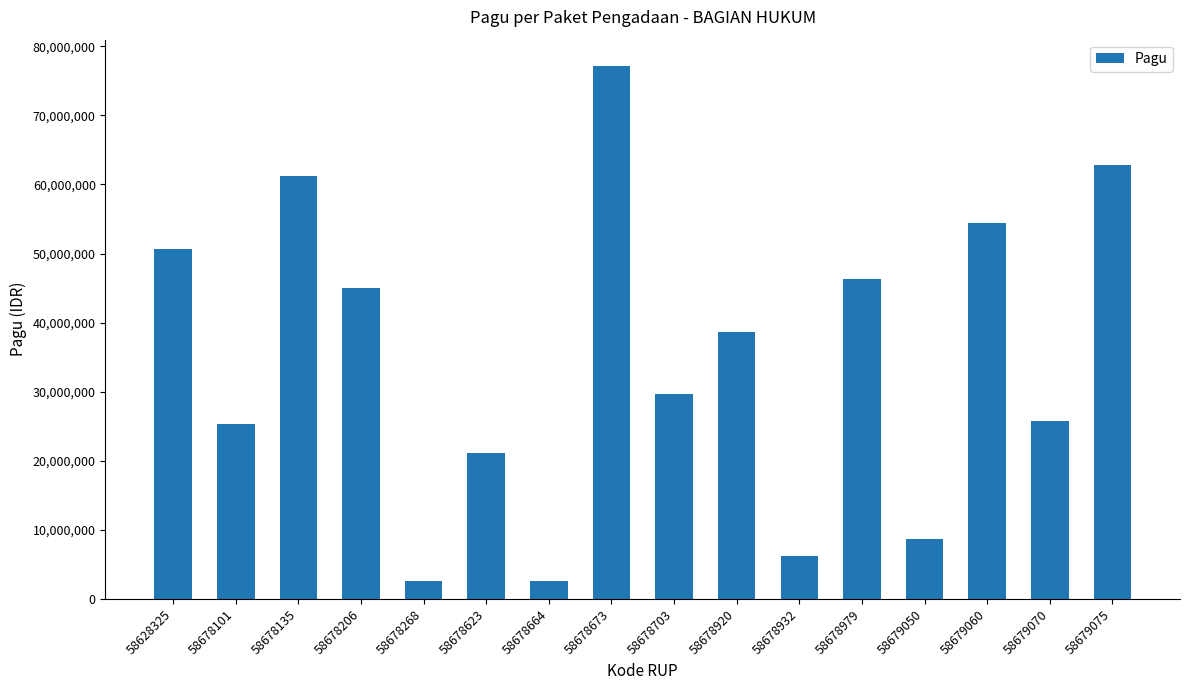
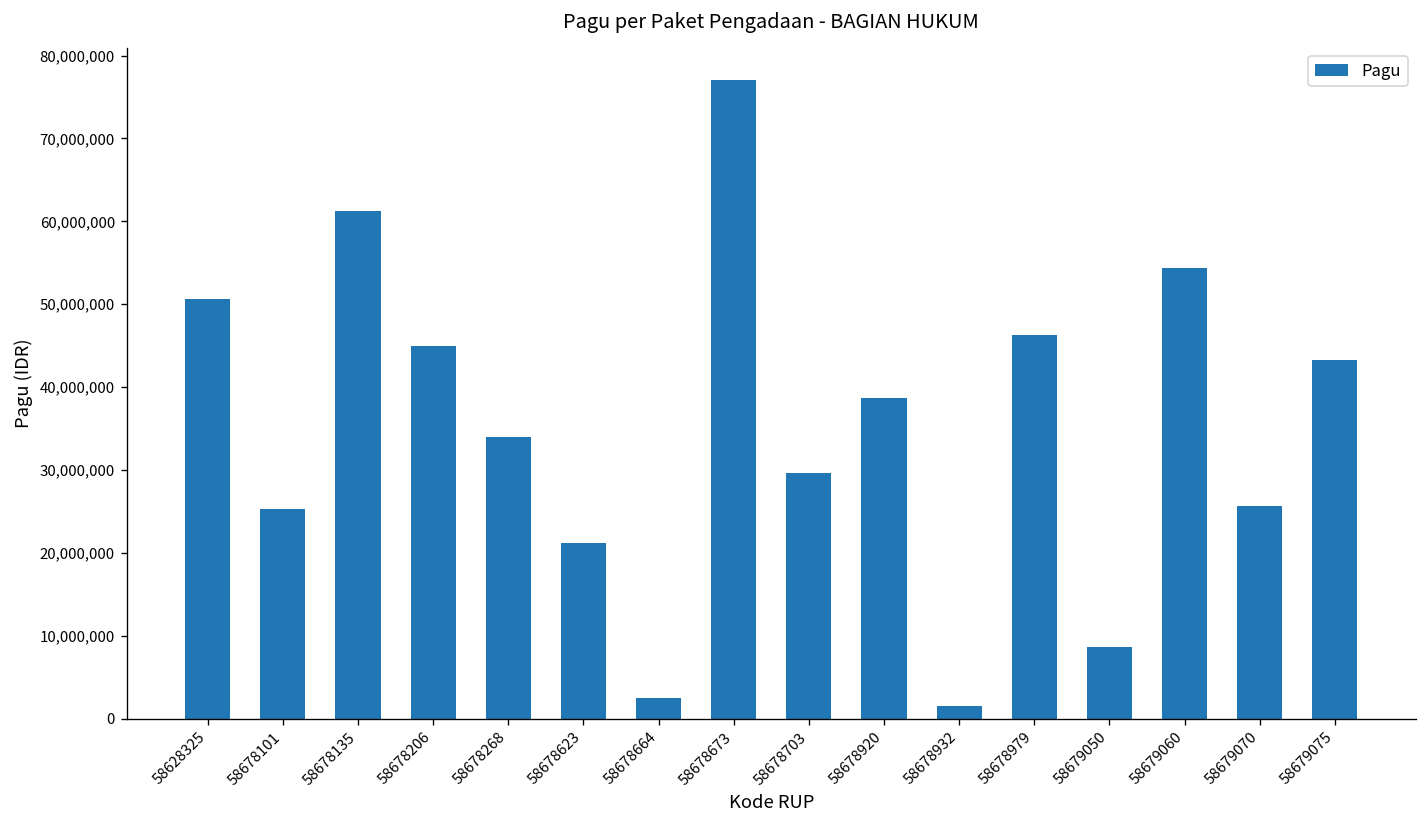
  {
    "58628325": "51,000,000",
    "58678101": "25,000,000",
    "58678135": "61,000,000",
    "58678206": "45,000,000",
-   "58678268": "3,000,000",
+   "58678268": "34,000,000",
    "58678623": "21,000,000",
    "58678664": "3,000,000",
    "58678673": "77,000,000",
    "58678703": "30,000,000",
    "58678920": "39,000,000",
-   "58678932": "6,000,000",
+   "58678932": "2,000,000",
    "58678979": "46,000,000",
    "58679050": "9,000,000",
    "58679060": "54,000,000",
    "58679070": "26,000,000",
-   "58679075": "63,000,000"
+   "58679075": "43,000,000"
  }
